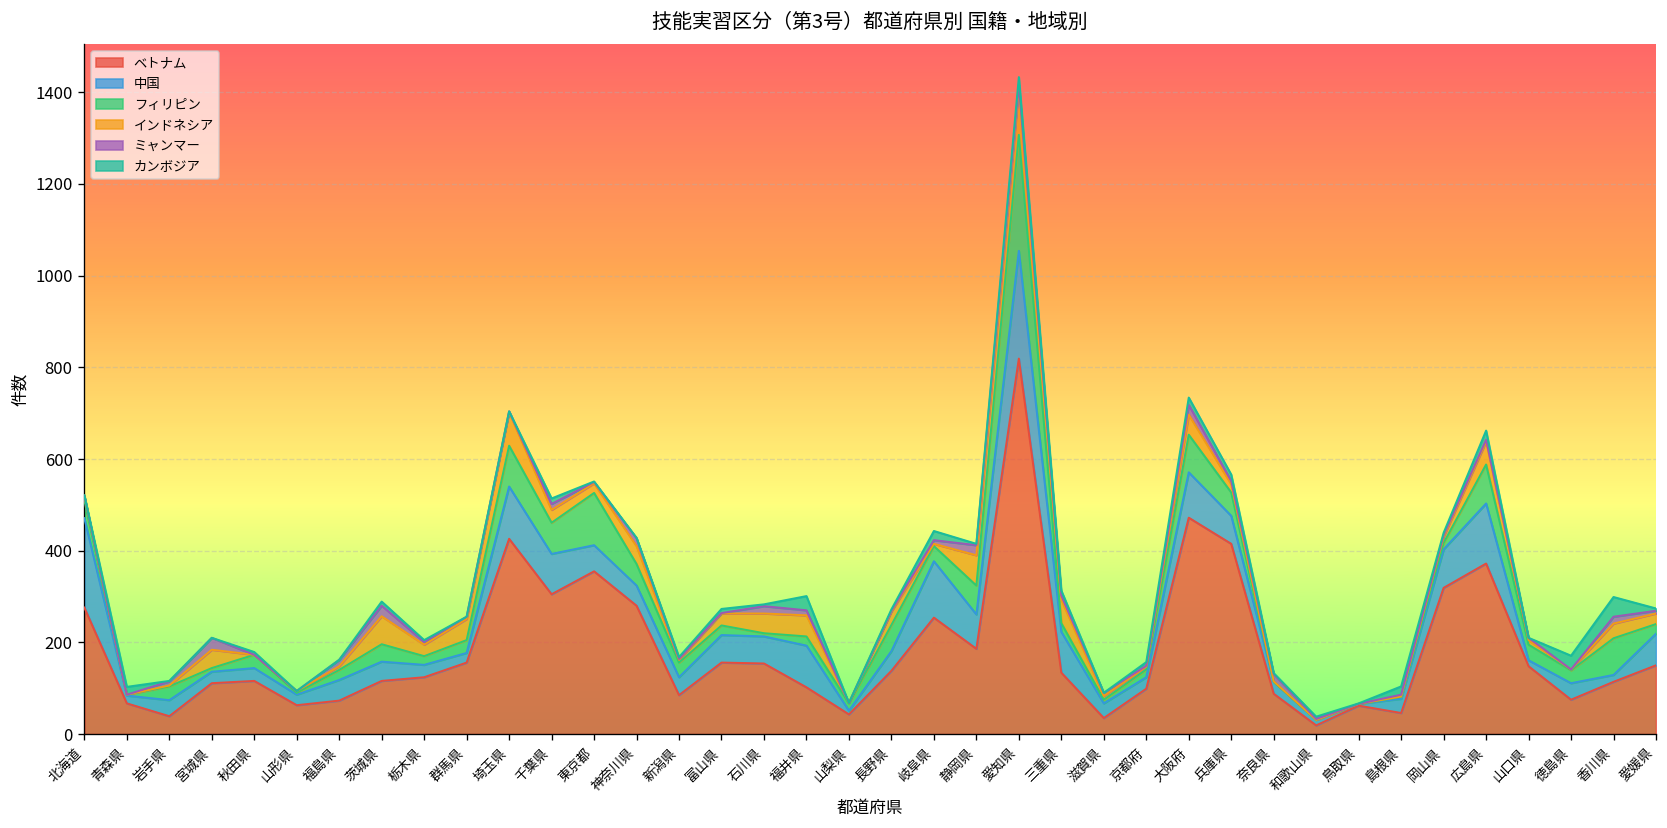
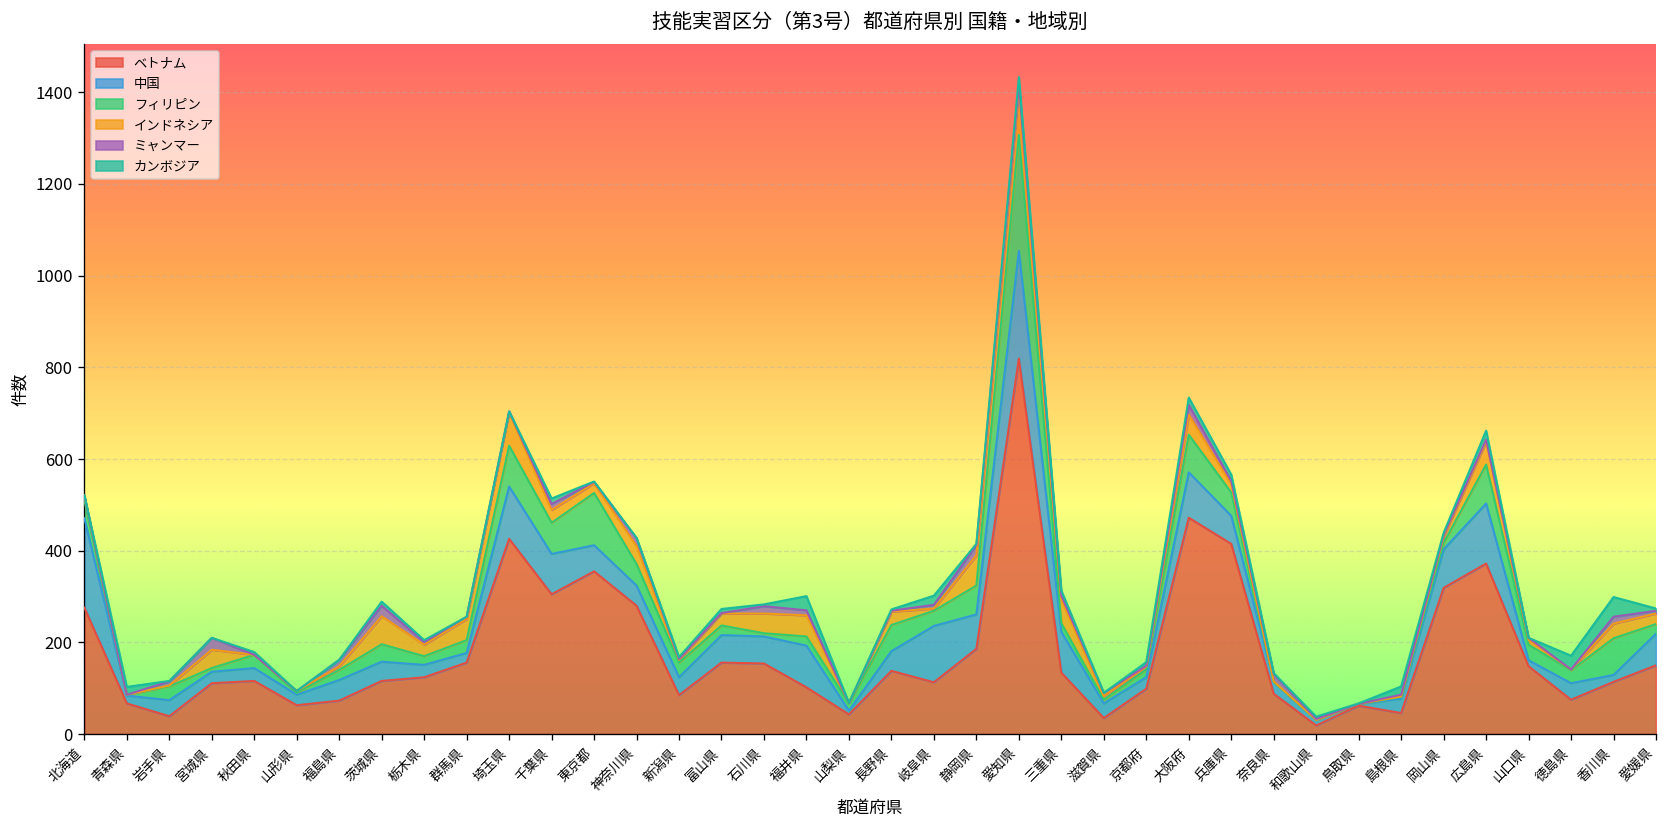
  {
    "ベトナム": {
      "北海道": 280,
      "青森県": 70,
      "岩手県": 40,
      "宮城県": 110,
      "秋田県": 120,
      "山形県": 60,
      "福島県": 70,
      "茨城県": 120,
      "栃木県": 120,
      "群馬県": 160,
      "埼玉県": 430,
      "千葉県": 310,
      "東京都": 360,
      "神奈川県": 280,
      "新潟県": 90,
      "富山県": 160,
      "石川県": 150,
      "福井県": 100,
      "山梨県": 40,
      "長野県": 140,
-     "岐阜県": 250,
+     "岐阜県": 110,
      "静岡県": 190,
      "愛知県": 820,
      "三重県": 130,
      "滋賀県": 40,
      "京都府": 100,
      "大阪府": 470,
      "兵庫県": 420,
      "奈良県": 90,
      "和歌山県": 20,
      "島根県": 50,
      "岡山県": 320,
      "広島県": 370,
      "山口県": 150,
      "徳島県": 80,
      "香川県": 110,
      "愛媛県": 150
    },
    "中国": {
      "北海道": 200,
      "岩手県": 40,
      "宮城県": 30,
      "秋田県": 30,
      "福島県": 50,
      "茨城県": 40,
      "栃木県": 30,
      "群馬県": 20,
      "埼玉県": 110,
      "千葉県": 90,
      "東京都": 60,
      "神奈川県": 40,
      "新潟県": 40,
      "富山県": 60,
      "石川県": 60,
      "福井県": 90,
      "山梨県": 10,
      "長野県": 40,
      "岐阜県": 120,
      "静岡県": 80,
      "愛知県": 240,
      "三重県": 90,
      "滋賀県": 30,
      "京都府": 30,
      "大阪府": 100,
      "兵庫県": 60,
      "岡山県": 80,
      "広島県": 130,
      "山口県": 10,
      "徳島県": 40,
      "香川県": 20,
      "愛媛県": 70
    },
    "インドネシア": {
      "宮城県": 40,
      "福島県": 10,
      "茨城県": 60,
      "千葉県": 30,
      "神奈川県": 40,
      "石川県": 40,
      "福井県": 50,
      "静岡県": 70,
      "三重県": 50,
      "滋賀県": 10,
      "大阪府": 40,
      "兵庫県": 20,
      "香川県": 30
    },
    "ミャンマー": {
      "茨城県": 20,
      "千葉県": 10,
      "福井県": 10,
      "岐阜県": 10,
      "三重県": 10,
      "大阪府": 20,
      "兵庫県": 10,
      "香川県": 20
    }
  }
